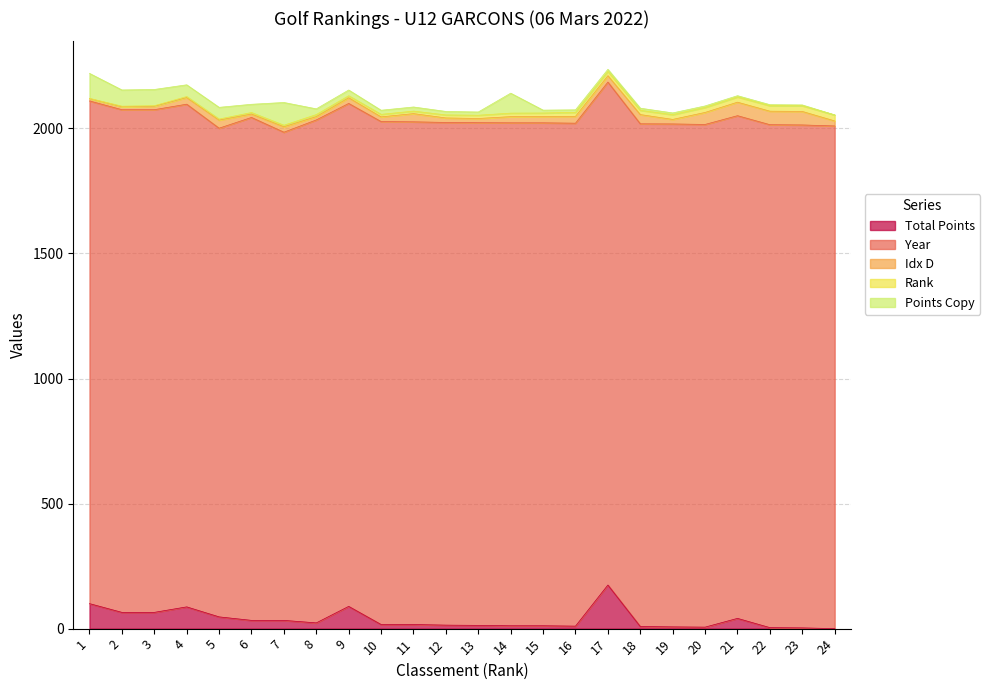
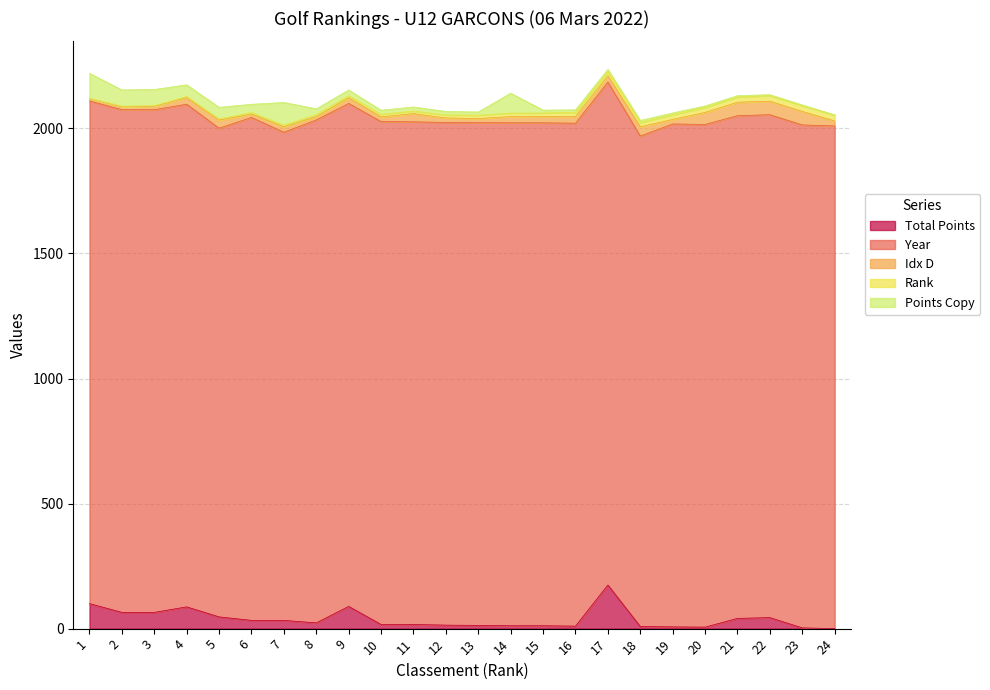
  {
    "Total Points": {
      "1": 100,
      "2": 70,
      "3": 70,
      "4": 90,
      "5": 50,
      "6": 30,
      "7": 30,
      "8": 20,
      "9": 90,
      "10": 20,
      "11": 20,
      "12": 10,
      "13": 10,
      "14": 10,
      "15": 10,
      "16": 10,
      "17": 170,
      "18": 10,
      "19": 10,
      "20": 10,
      "21": 40,
-     "22": 0,
+     "22": 40,
      "23": 0,
      "24": 0
    },
    "Year": {
      "2": 2010,
      "3": 2010,
      "4": 2010,
      "5": 1950,
      "6": 2010,
      "7": 1950,
      "8": 2010,
      "9": 2010,
      "10": 2010,
      "11": 2010,
      "12": 2010,
      "13": 2010,
      "14": 2010,
      "15": 2010,
      "16": 2010,
      "17": 2010,
-     "18": 2010,
+     "18": 1960,
      "19": 2010,
      "20": 2010,
      "21": 2010,
      "22": 2010,
      "23": 2010,
      "24": 2010
    },
    "Idx D": {
      "12": 20,
      "13": 20,
      "14": 20,
      "15": 30,
      "16": 30,
      "17": 30,
      "18": 40,
      "19": 20,
      "20": 50,
      "21": 50,
      "22": 50,
      "23": 50,
      "24": 20
    }
  }
